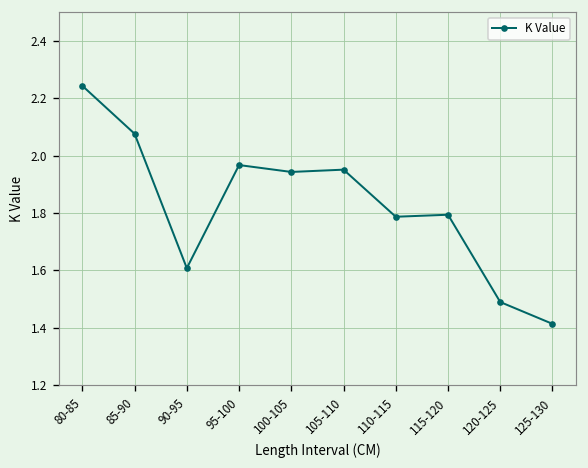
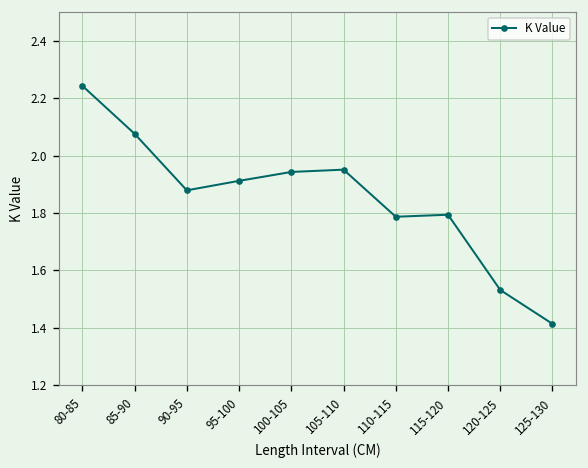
  {
    "80-85": 2.24,
    "85-90": 2.08,
-   "90-95": 1.61,
-   "95-100": 1.97,
+   "90-95": 1.88,
+   "95-100": 1.91,
    "100-105": 1.94,
    "105-110": 1.95,
    "110-115": 1.79,
    "115-120": 1.79,
-   "120-125": 1.49,
+   "120-125": 1.53,
    "125-130": 1.41
  }
